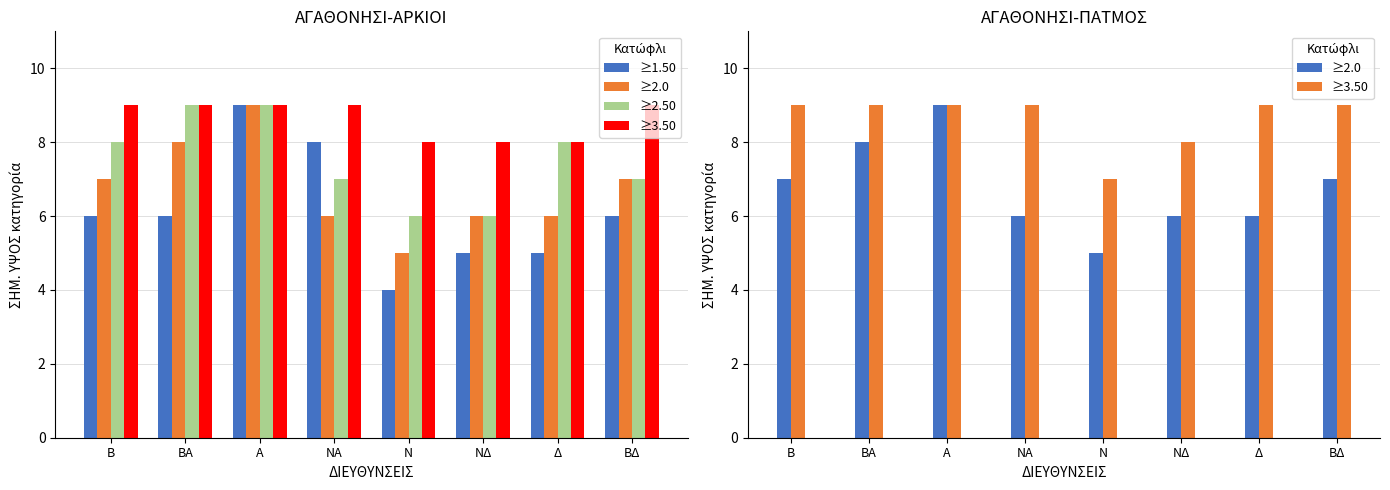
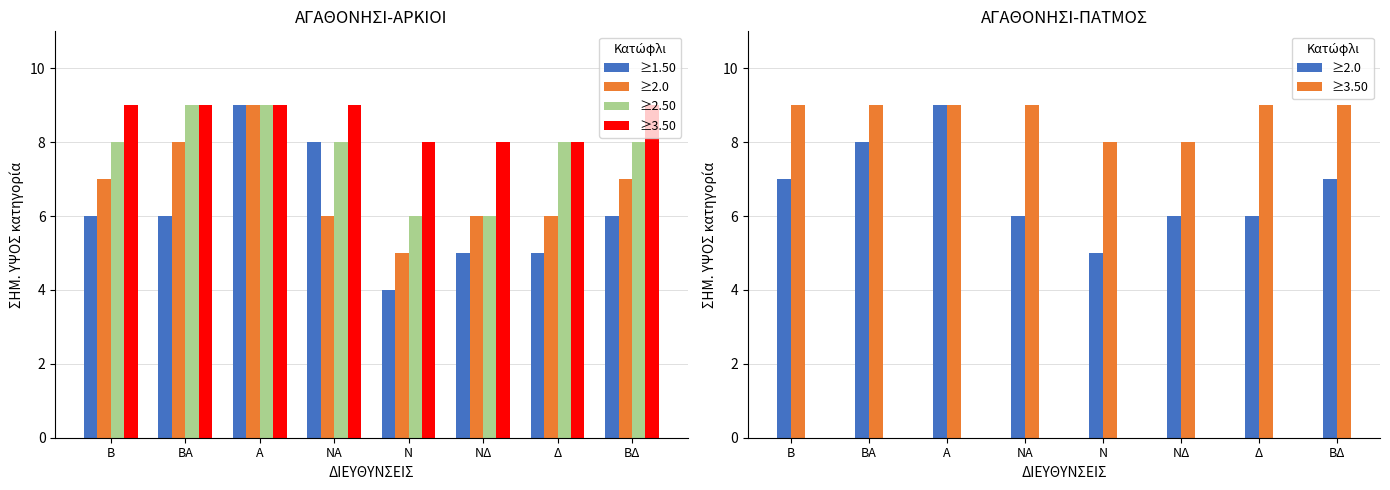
  {
    "ΑΓΑΘΟΝΗΣΙ-ΑΡΚΙΟΙ": {
      "≥1.50": {
        "Β": 6,
        "ΒΑ": 6,
        "Α": 9,
        "ΝΑ": 8,
        "Ν": 4,
        "ΝΔ": 5,
        "Δ": 5,
        "ΒΔ": 6
      },
      "≥2.50": {
        "Β": 8,
        "ΒΑ": 9,
        "Α": 9,
-       "ΝΑ": 7,
+       "ΝΑ": 8,
        "Ν": 6,
        "ΝΔ": 6,
        "Δ": 8,
-       "ΒΔ": 7
+       "ΒΔ": 8
      }
    },
    "ΑΓΑΘΟΝΗΣΙ-ΠΑΤΜΟΣ": {
      "≥2.0": {
        "Β": 7,
        "ΒΑ": 8,
        "Α": 9,
        "ΝΑ": 6,
        "Ν": 5,
        "ΝΔ": 6,
        "Δ": 6,
        "ΒΔ": 7
      },
      "≥3.50": {
        "Β": 9,
        "ΒΑ": 9,
        "Α": 9,
        "ΝΑ": 9,
-       "Ν": 7,
+       "Ν": 8,
        "ΝΔ": 8,
        "Δ": 9,
        "ΒΔ": 9
      }
    }
  }
